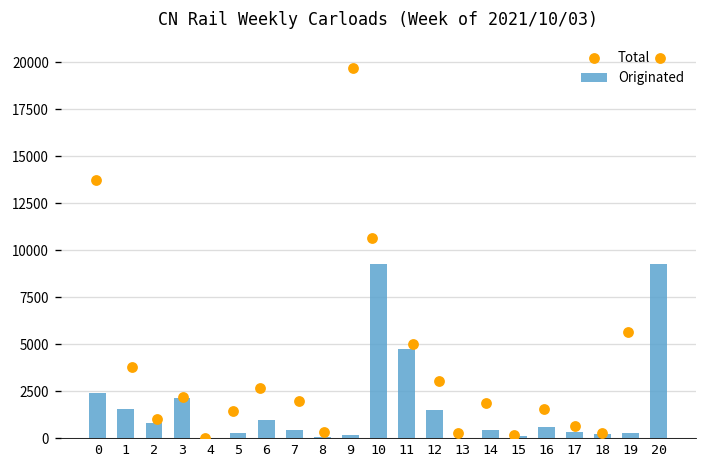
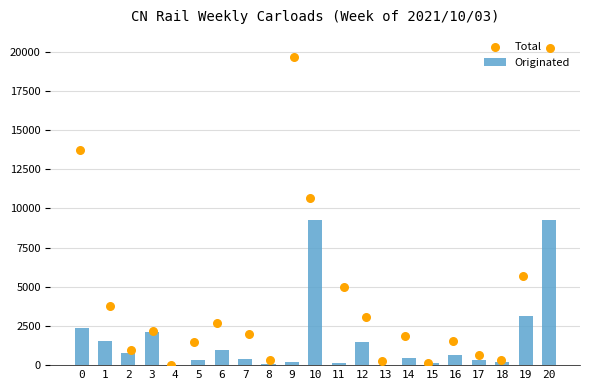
  {
    "Originated": {
      "0": 2400,
      "1": 1500,
      "2": 800,
      "3": 2100,
      "4": 0,
      "5": 300,
      "6": 1000,
      "7": 400,
      "9": 200,
      "10": 9300,
-     "11": 4700,
+     "11": 200,
      "12": 1500,
      "14": 400,
      "16": 600,
      "17": 300,
      "18": 200,
-     "19": 300,
+     "19": 3100,
      "20": 9300
    }
  }
